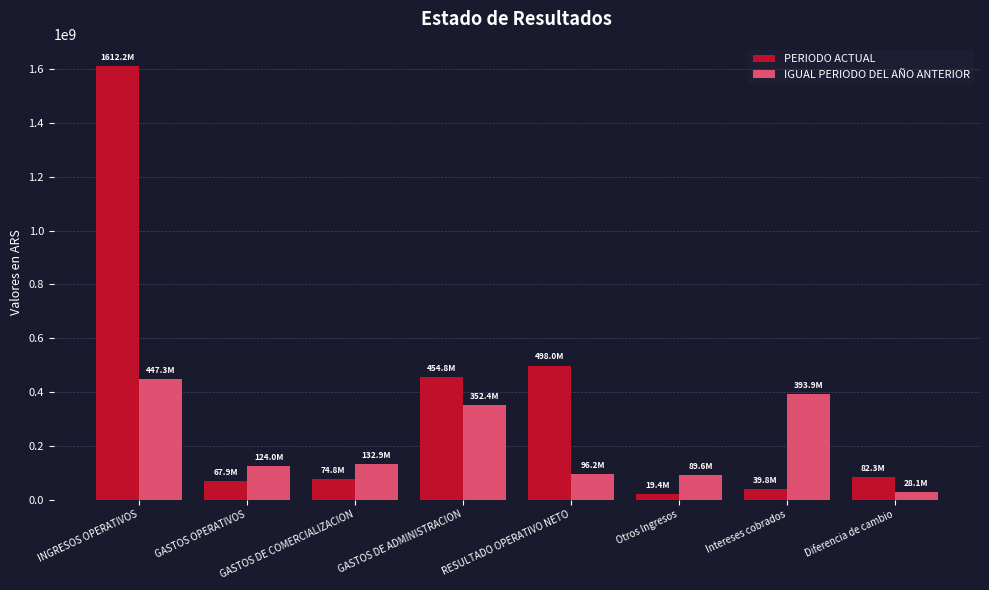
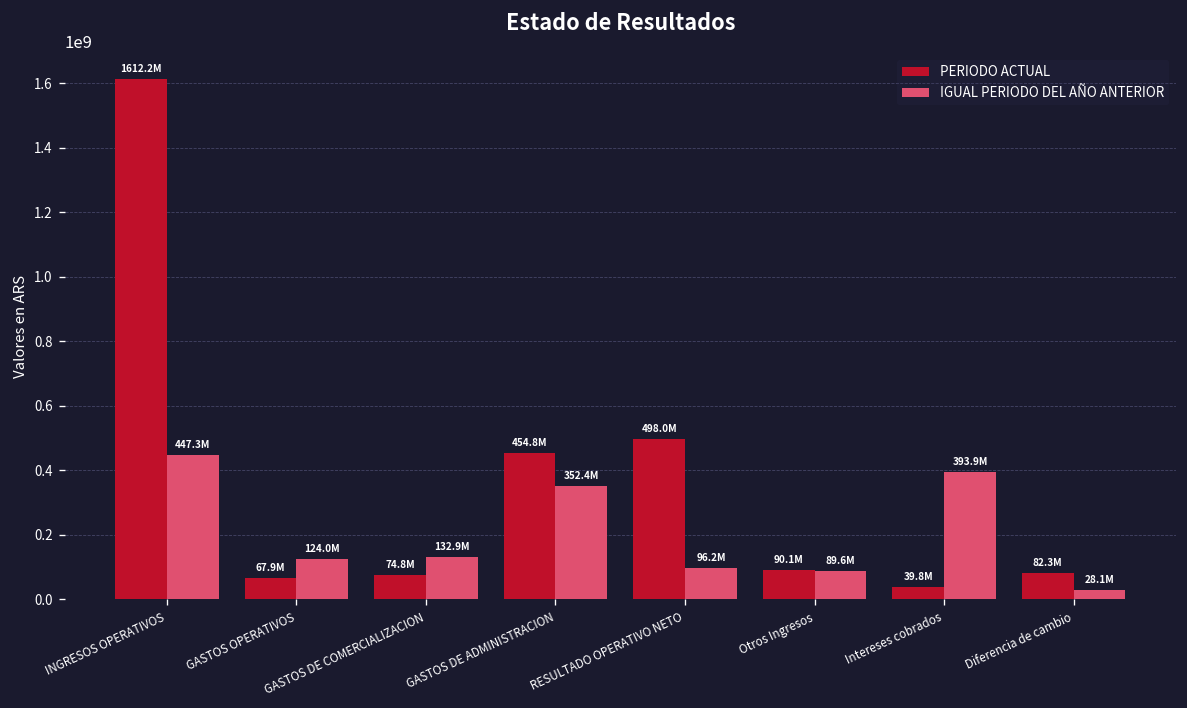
  {
    "PERIODO ACTUAL": {
      "INGRESOS OPERATIVOS": "1612.2M",
      "GASTOS OPERATIVOS": "67.9M",
      "GASTOS DE COMERCIALIZACION": "74.8M",
      "GASTOS DE ADMINISTRACION": "454.8M",
      "RESULTADO OPERATIVO NETO": "498.0M",
-     "Otros Ingresos": "19.4M",
+     "Otros Ingresos": "90.1M",
      "Intereses cobrados": "39.8M",
      "Diferencia de cambio": "82.3M"
    },
    "IGUAL PERIODO DEL AÑO ANTERIOR": {
      "INGRESOS OPERATIVOS": "447.3M",
      "GASTOS OPERATIVOS": "124.0M",
      "GASTOS DE COMERCIALIZACION": "132.9M",
      "GASTOS DE ADMINISTRACION": "352.4M",
      "RESULTADO OPERATIVO NETO": "96.2M",
      "Otros Ingresos": "89.6M",
      "Intereses cobrados": "393.9M",
      "Diferencia de cambio": "28.1M"
    }
  }
